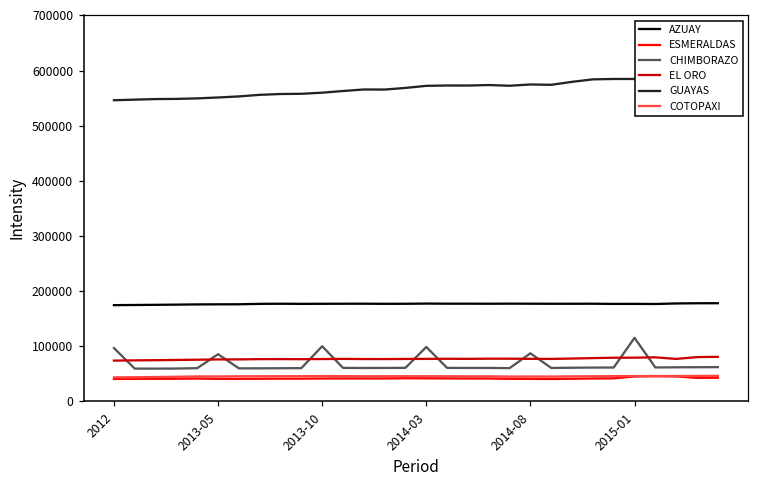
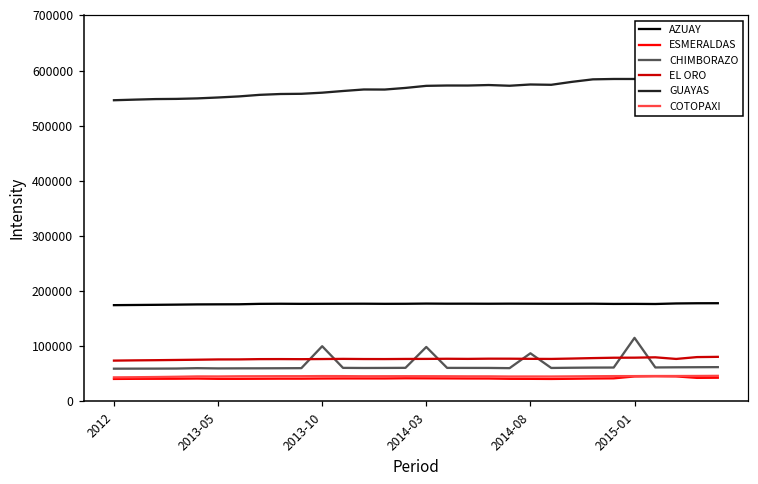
  {
    "CHIMBORAZO": {
-     "2012": 100000,
-     "2013-05": 90000,
+     "2012": 60000,
+     "2013-05": 60000,
      "2013-10": 100000,
      "2014-03": 100000,
      "2014-08": 90000,
      "2015-01": 110000
    }
  }
